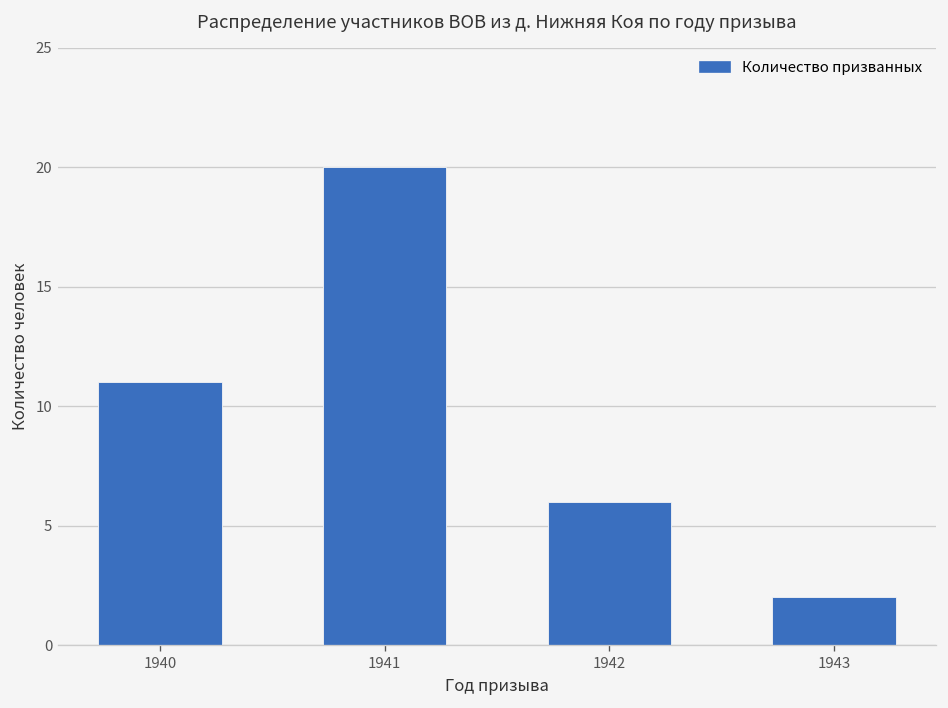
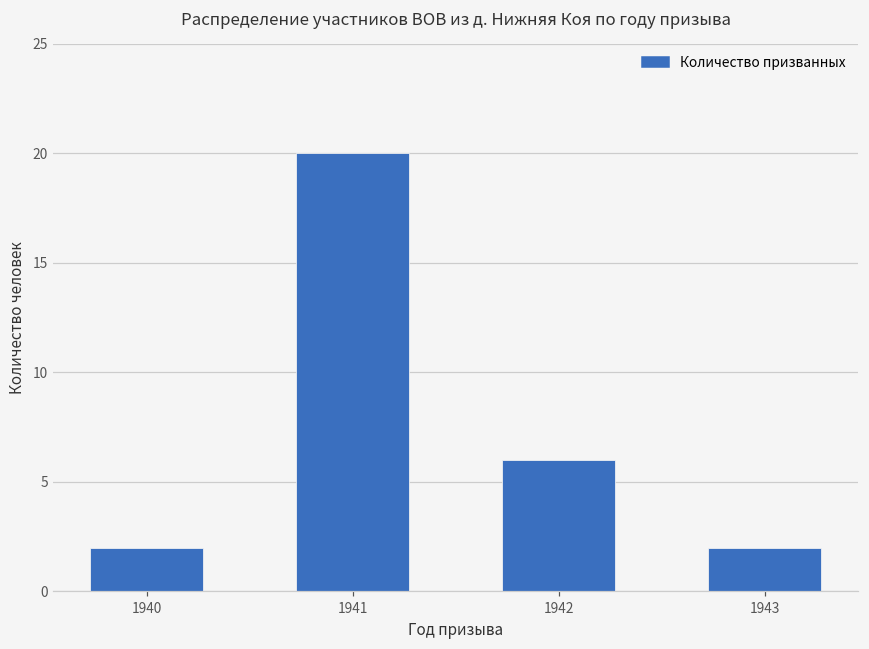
  {
-   "1940": 11,
+   "1940": 2,
    "1941": 20,
    "1942": 6,
    "1943": 2
  }
